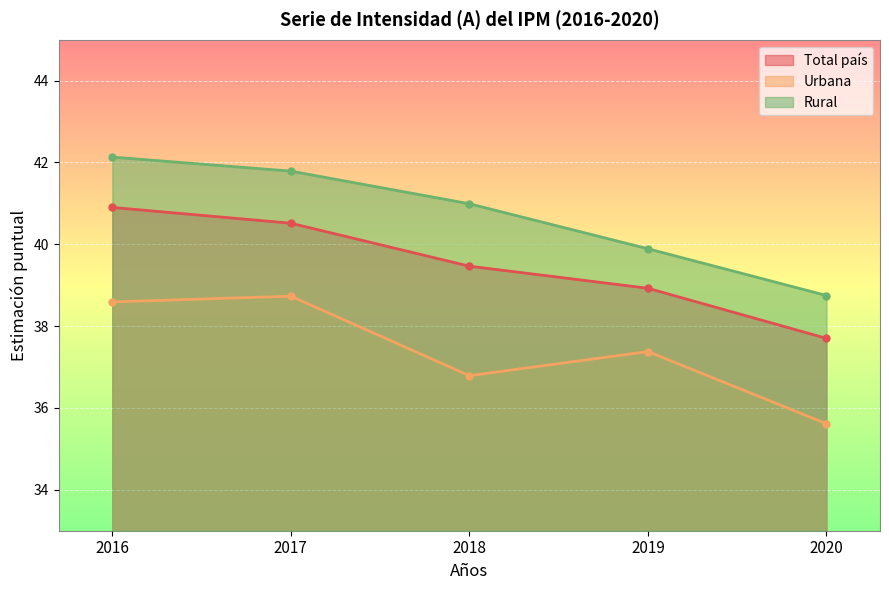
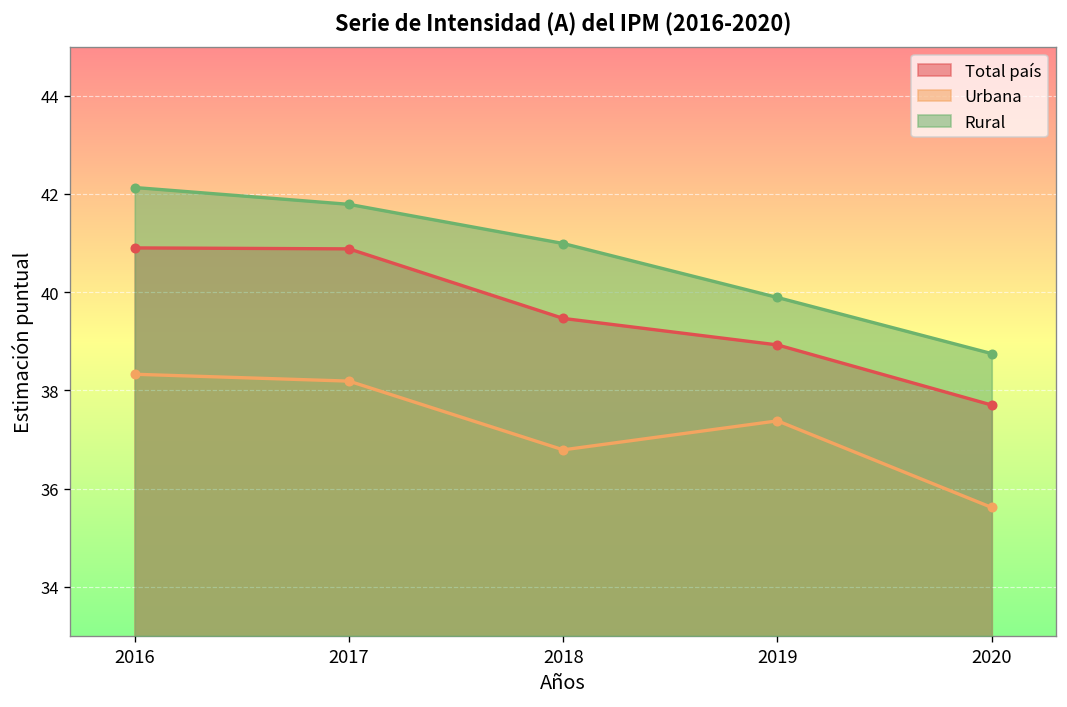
  {
    "Total país": {
      "2016": 40.9,
-     "2017": 40.5,
+     "2017": 40.9,
      "2018": 39.5,
      "2019": 38.9,
      "2020": 37.7
    },
    "Urbana": {
-     "2016": 38.6,
-     "2017": 38.7,
+     "2016": 38.3,
+     "2017": 38.2,
      "2018": 36.8,
      "2019": 37.4,
      "2020": 35.6
    },
    "Rural": {
      "2016": 42.1,
      "2017": 41.8,
      "2018": 41.0,
      "2019": 39.9,
      "2020": 38.7
    }
  }
